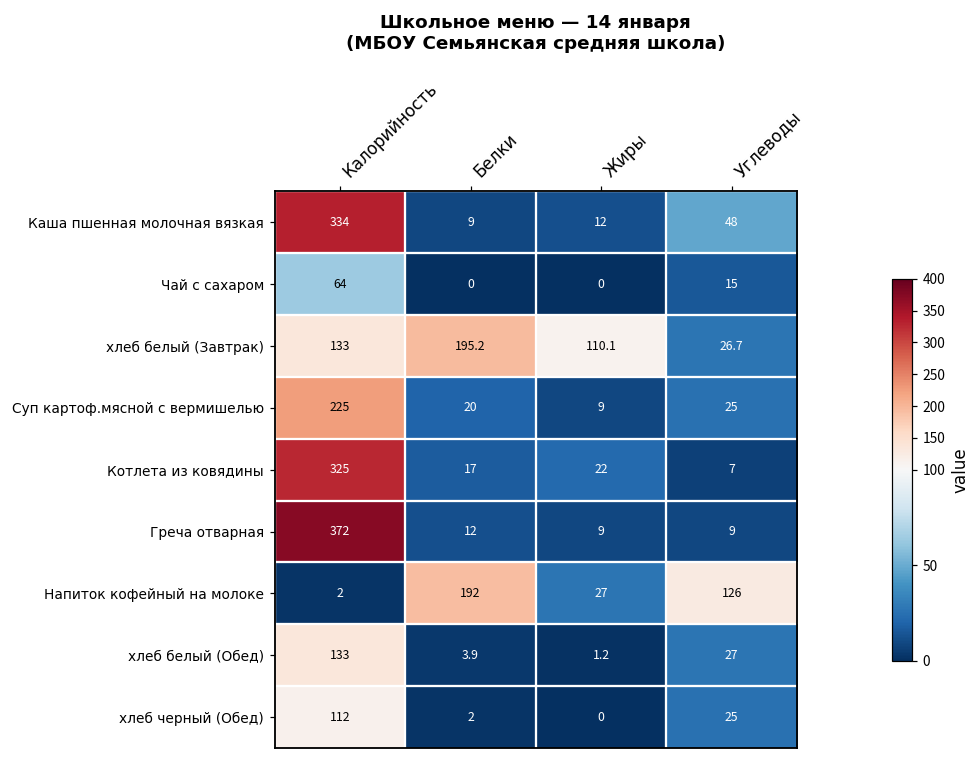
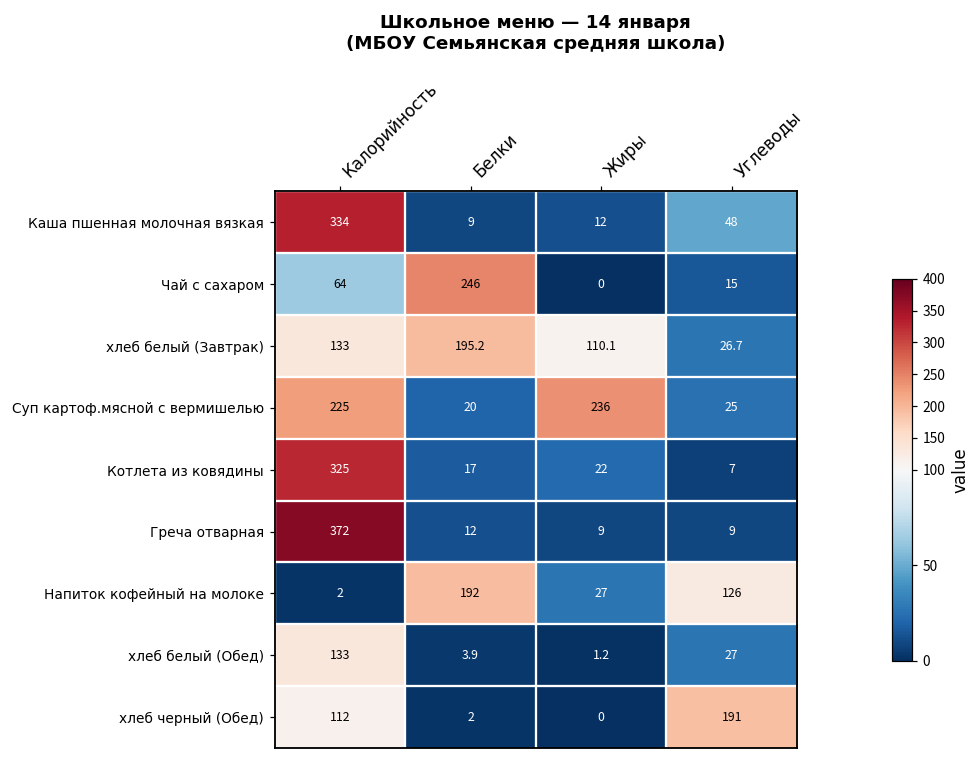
  {
    "Каша пшенная молочная вязкая": {
      "Калорийность": 334,
      "Белки": 9,
      "Жиры": 12,
      "Углеводы": 48
    },
    "Чай с сахаром": {
      "Калорийность": 64,
-     "Белки": 0,
+     "Белки": 246,
      "Жиры": 0,
      "Углеводы": 15
    },
    "хлеб белый (Завтрак)": {
      "Калорийность": 133,
      "Белки": 195.2,
      "Жиры": 110.1,
      "Углеводы": 26.7
    },
    "Суп картоф.мясной с вермишелью": {
      "Калорийность": 225,
      "Белки": 20,
-     "Жиры": 9,
+     "Жиры": 236,
      "Углеводы": 25
    },
    "Котлета из ковядины": {
      "Калорийность": 325,
      "Белки": 17,
      "Жиры": 22,
      "Углеводы": 7
    },
    "Греча отварная": {
      "Калорийность": 372,
      "Белки": 12,
      "Жиры": 9,
      "Углеводы": 9
    },
    "Напиток кофейный на молоке": {
      "Калорийность": 2,
      "Белки": 192,
      "Жиры": 27,
      "Углеводы": 126
    },
    "хлеб белый (Обед)": {
      "Калорийность": 133,
      "Белки": 3.9,
      "Жиры": 1.2,
      "Углеводы": 27
    },
    "хлеб черный (Обед)": {
      "Калорийность": 112,
      "Белки": 2,
      "Жиры": 0,
-     "Углеводы": 25
+     "Углеводы": 191
    }
  }
